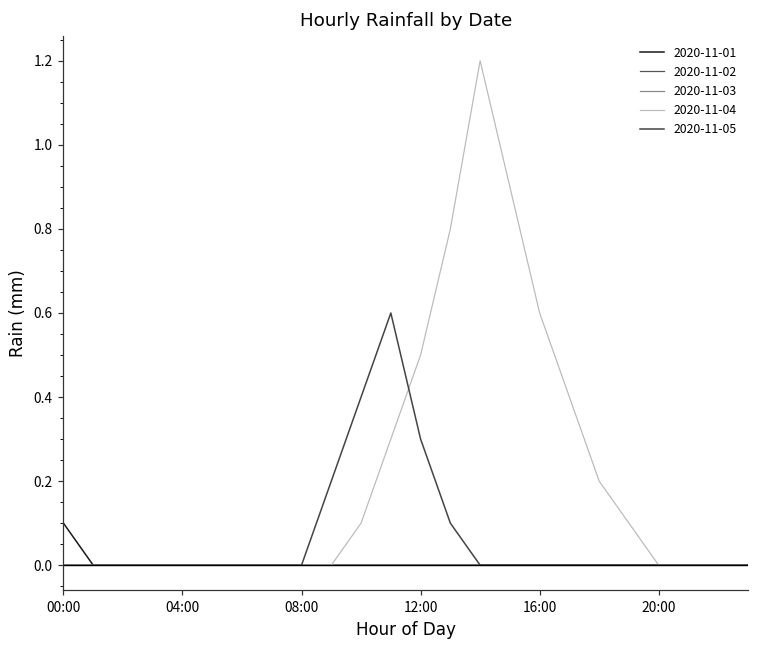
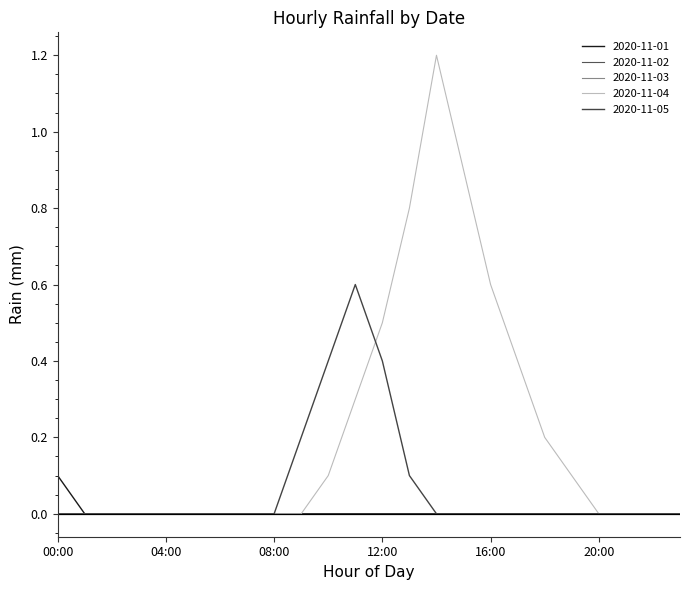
  {
    "2020-11-01": {
      "00:00": 0.1
    },
    "2020-11-04": {
      "12:00": 0.5,
      "16:00": 0.6
    },
    "2020-11-05": {
-     "12:00": 0.3
+     "12:00": 0.4
    }
  }
